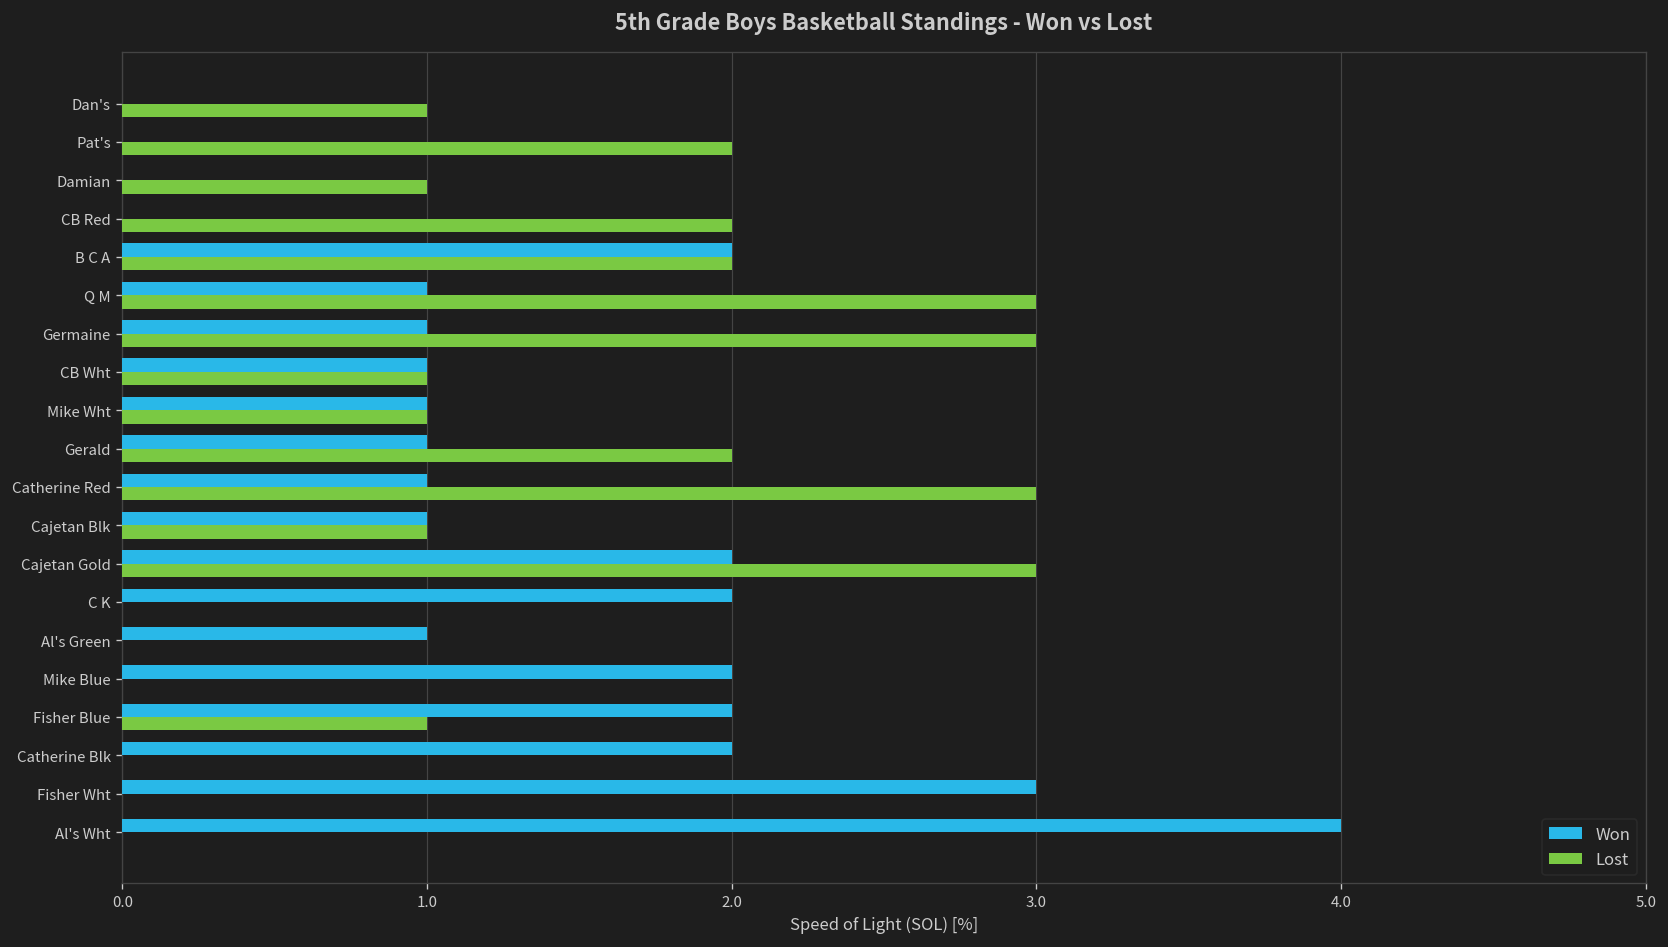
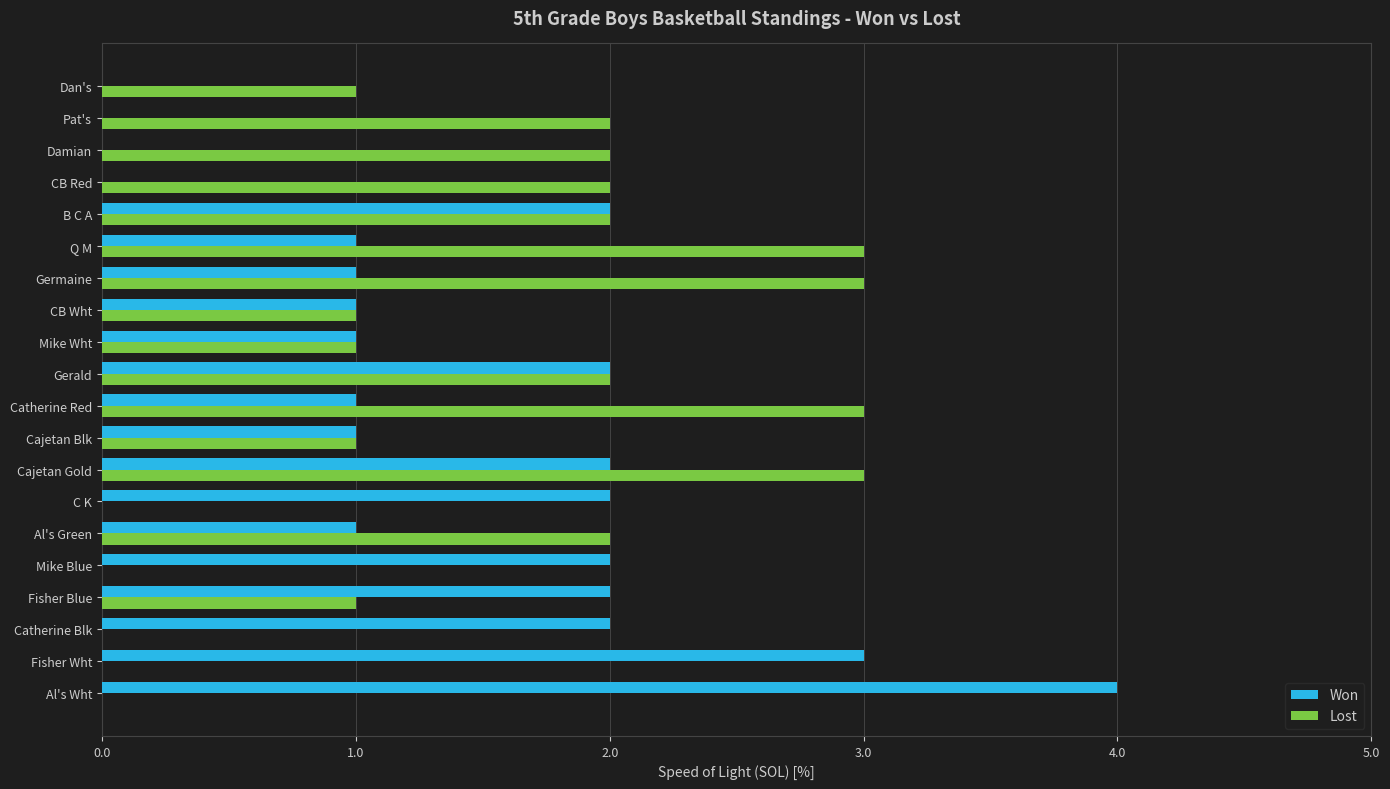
  {
    "Won": {
      "Dan's": 0,
      "Pat's": 0,
      "Damian": 0,
      "CB Red": 0,
      "B C A": 2,
      "Q M": 1,
      "Germaine": 1,
      "CB Wht": 1,
      "Mike Wht": 1,
-     "Gerald": 1,
+     "Gerald": 2,
      "Catherine Red": 1,
      "Cajetan Blk": 1,
      "Cajetan Gold": 2,
      "C K": 2,
      "Al's Green": 1,
      "Mike Blue": 2,
      "Fisher Blue": 2,
      "Catherine Blk": 2,
      "Fisher Wht": 3,
      "Al's Wht": 4
    },
    "Lost": {
      "Dan's": 1,
      "Pat's": 2,
-     "Damian": 1,
+     "Damian": 2,
      "CB Red": 2,
      "B C A": 2,
      "Q M": 3,
      "Germaine": 3,
      "CB Wht": 1,
      "Mike Wht": 1,
      "Gerald": 2,
      "Catherine Red": 3,
      "Cajetan Blk": 1,
      "Cajetan Gold": 3,
      "C K": 0,
-     "Al's Green": 0,
+     "Al's Green": 2,
      "Mike Blue": 0,
      "Fisher Blue": 1,
      "Catherine Blk": 0,
      "Fisher Wht": 0,
      "Al's Wht": 0
    }
  }
